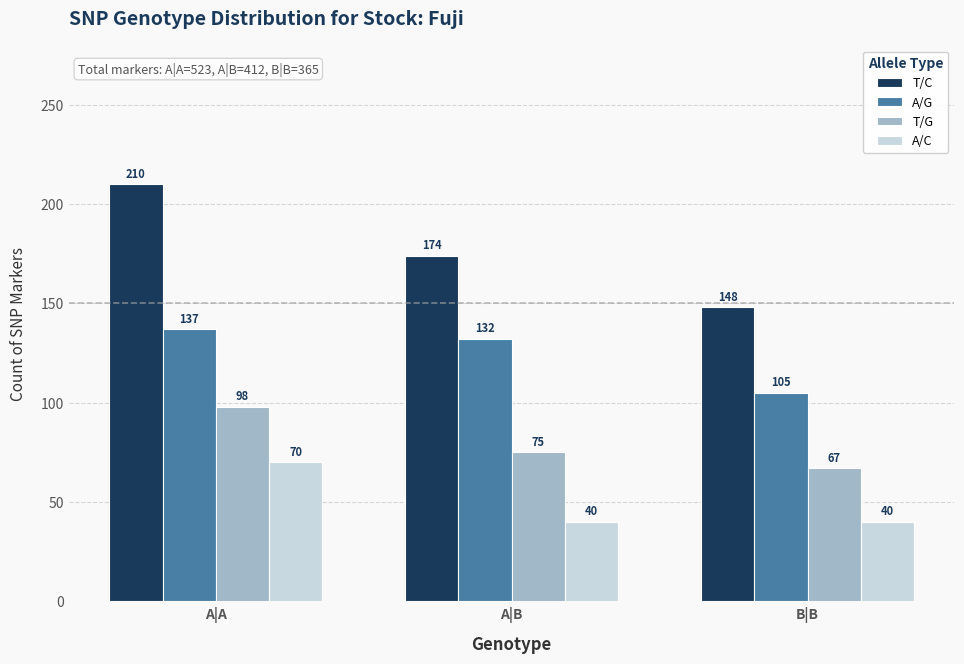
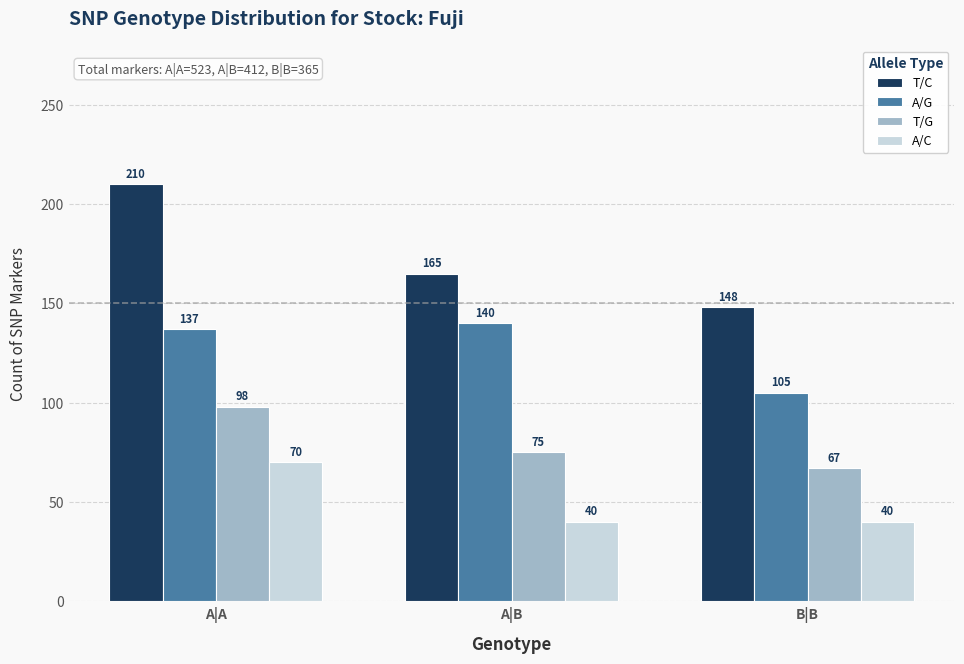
  {
    "T/C": {
      "A|A": 210,
-     "A|B": 174,
+     "A|B": 165,
      "B|B": 148
    },
    "A/G": {
      "A|A": 137,
-     "A|B": 132,
+     "A|B": 140,
      "B|B": 105
    }
  }
